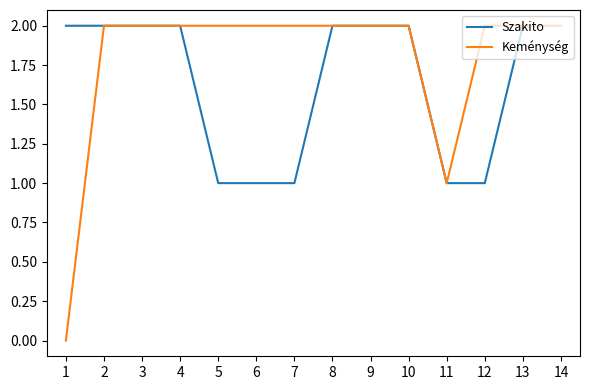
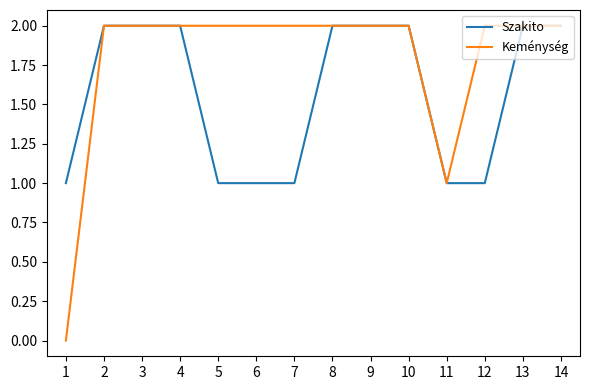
  {
    "Szakito": {
-     "1": 2,
+     "1": 1,
      "5": 1,
      "6": 1,
      "7": 1,
      "12": 1
    },
    "Keménység": {
      "1": 0,
      "5": 2,
      "6": 2,
      "7": 2
    }
  }
